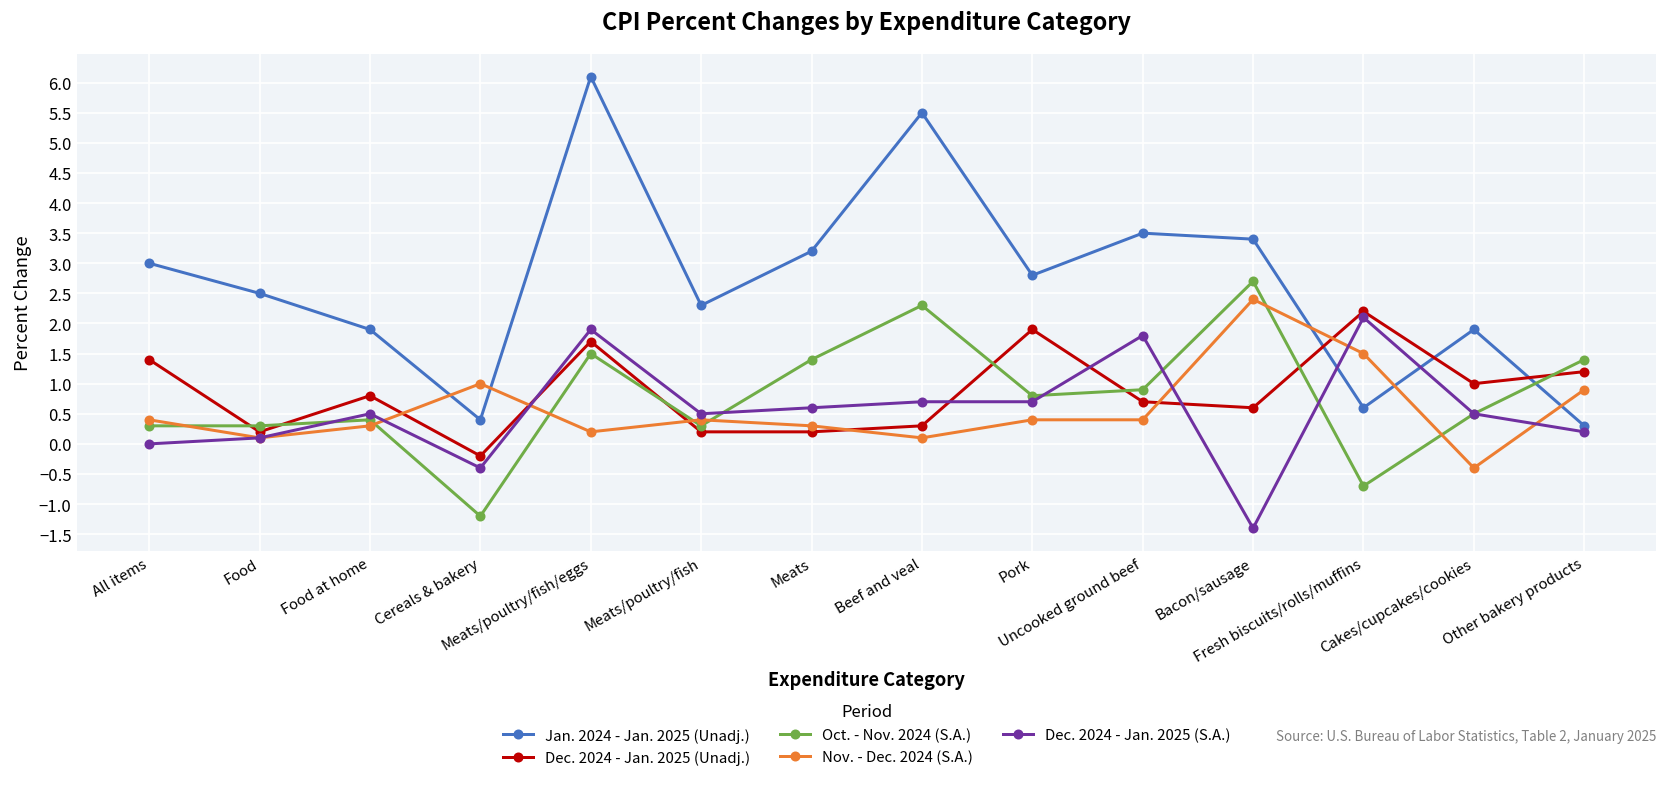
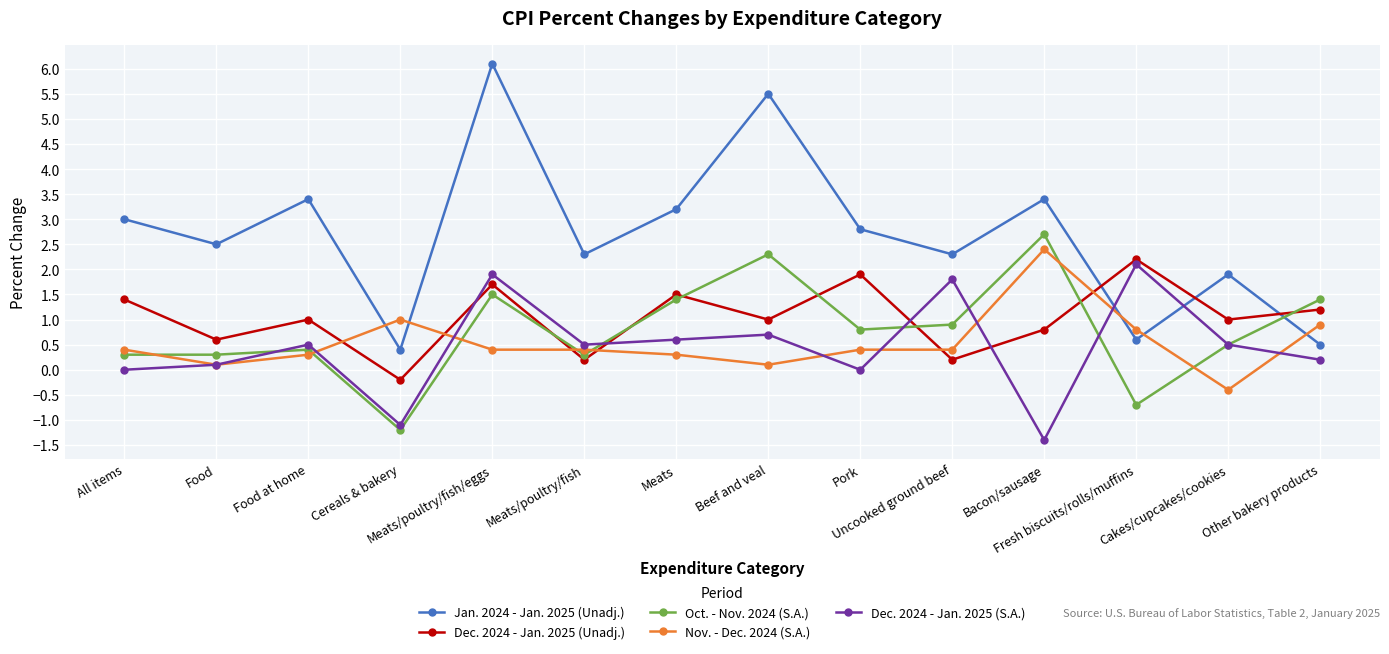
  {
    "Jan. 2024 - Jan. 2025 (Unadj.)": {
      "All items": 3.0,
      "Food": 2.5,
-     "Food at home": 1.9,
+     "Food at home": 3.4,
      "Cereals & bakery": 0.4,
      "Meats/poultry/fish/eggs": 6.1,
      "Meats/poultry/fish": 2.3,
      "Meats": 3.2,
      "Beef and veal": 5.5,
      "Pork": 2.8,
-     "Uncooked ground beef": 3.5,
+     "Uncooked ground beef": 2.3,
      "Bacon/sausage": 3.4,
      "Fresh biscuits/rolls/muffins": 0.6,
      "Cakes/cupcakes/cookies": 1.9,
-     "Other bakery products": 0.3
+     "Other bakery products": 0.5
    },
    "Dec. 2024 - Jan. 2025 (Unadj.)": {
      "All items": 1.4,
-     "Food": 0.2,
-     "Food at home": 0.8,
+     "Food": 0.6,
+     "Food at home": 1.0,
      "Cereals & bakery": -0.2,
      "Meats/poultry/fish/eggs": 1.7,
      "Meats/poultry/fish": 0.2,
-     "Meats": 0.2,
-     "Beef and veal": 0.3,
+     "Meats": 1.5,
+     "Beef and veal": 1.0,
      "Pork": 1.9,
-     "Uncooked ground beef": 0.7,
-     "Bacon/sausage": 0.6,
+     "Uncooked ground beef": 0.2,
+     "Bacon/sausage": 0.8,
      "Fresh biscuits/rolls/muffins": 2.2,
      "Cakes/cupcakes/cookies": 1.0,
      "Other bakery products": 1.2
    },
    "Oct. - Nov. 2024 (S.A.)": {
      "All items": 0.3,
      "Food": 0.3,
      "Food at home": 0.4,
      "Cereals & bakery": -1.2,
      "Meats/poultry/fish/eggs": 1.5,
      "Meats/poultry/fish": 0.3,
      "Meats": 1.4,
      "Beef and veal": 2.3,
      "Pork": 0.8,
      "Uncooked ground beef": 0.9,
      "Bacon/sausage": 2.7,
      "Fresh biscuits/rolls/muffins": -0.7,
      "Other bakery products": 1.4
    },
    "Nov. - Dec. 2024 (S.A.)": {
      "All items": 0.4,
      "Food at home": 0.3,
      "Cereals & bakery": 1.0,
-     "Meats/poultry/fish/eggs": 0.2,
+     "Meats/poultry/fish/eggs": 0.4,
      "Meats/poultry/fish": 0.4,
      "Meats": 0.3,
      "Beef and veal": 0.1,
      "Pork": 0.4,
      "Uncooked ground beef": 0.4,
      "Bacon/sausage": 2.4,
-     "Fresh biscuits/rolls/muffins": 1.5,
+     "Fresh biscuits/rolls/muffins": 0.8,
      "Cakes/cupcakes/cookies": -0.4,
      "Other bakery products": 0.9
    },
    "Dec. 2024 - Jan. 2025 (S.A.)": {
      "All items": 0.0,
      "Food at home": 0.5,
-     "Cereals & bakery": -0.4,
+     "Cereals & bakery": -1.1,
      "Meats/poultry/fish/eggs": 1.9,
      "Meats/poultry/fish": 0.5,
      "Meats": 0.6,
      "Beef and veal": 0.7,
-     "Pork": 0.7,
+     "Pork": 0.0,
      "Uncooked ground beef": 1.8,
      "Bacon/sausage": -1.4,
      "Fresh biscuits/rolls/muffins": 2.1,
      "Other bakery products": 0.2
    }
  }
